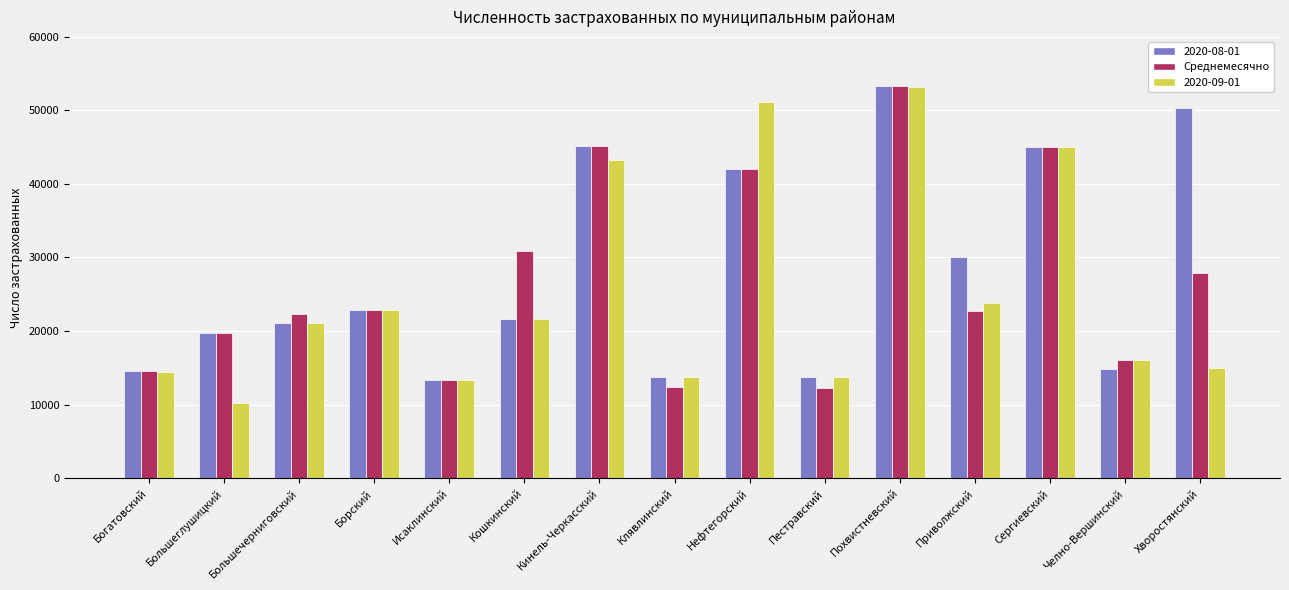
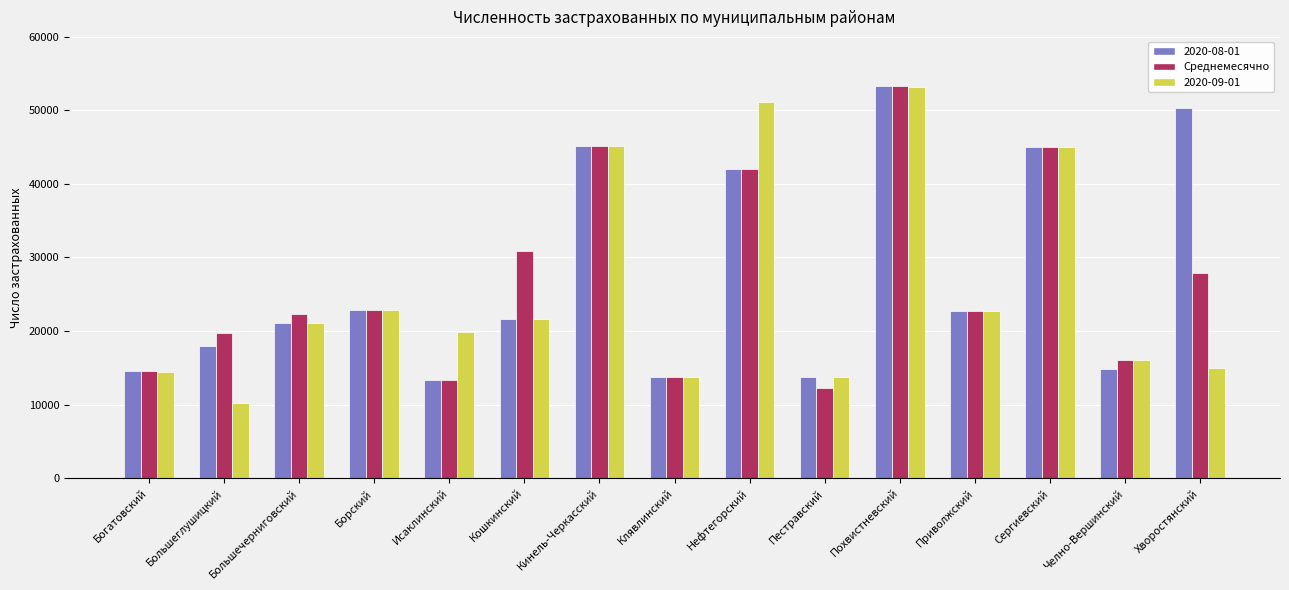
  {
    "2020-08-01": {
      "Богатовский": 15000,
-     "Большеглушицкий": 20000,
+     "Большеглушицкий": 18000,
      "Большечерниговский": 21000,
      "Борский": 23000,
      "Исаклинский": 13000,
      "Кошкинский": 22000,
      "Кинель-Черкасский": 45000,
      "Клявлинский": 14000,
      "Нефтегорский": 42000,
      "Пестравский": 14000,
      "Похвистневский": 53000,
-     "Приволжский": 30000,
+     "Приволжский": 23000,
      "Сергиевский": 45000,
      "Челно-Вершинский": 15000,
      "Хворостянский": 50000
    },
    "Среднемесячно": {
      "Богатовский": 15000,
      "Большеглушицкий": 20000,
      "Большечерниговский": 22000,
      "Борский": 23000,
      "Исаклинский": 13000,
      "Кошкинский": 31000,
      "Кинель-Черкасский": 45000,
-     "Клявлинский": 12000,
+     "Клявлинский": 14000,
      "Нефтегорский": 42000,
      "Пестравский": 12000,
      "Похвистневский": 53000,
      "Приволжский": 23000,
      "Сергиевский": 45000,
      "Челно-Вершинский": 16000,
      "Хворостянский": 28000
    },
    "2020-09-01": {
      "Богатовский": 14000,
      "Большеглушицкий": 10000,
      "Большечерниговский": 21000,
      "Борский": 23000,
-     "Исаклинский": 13000,
+     "Исаклинский": 20000,
      "Кошкинский": 22000,
-     "Кинель-Черкасский": 43000,
+     "Кинель-Черкасский": 45000,
      "Клявлинский": 14000,
      "Нефтегорский": 51000,
      "Пестравский": 14000,
      "Похвистневский": 53000,
-     "Приволжский": 24000,
+     "Приволжский": 23000,
      "Сергиевский": 45000,
      "Челно-Вершинский": 16000,
      "Хворостянский": 15000
    }
  }
